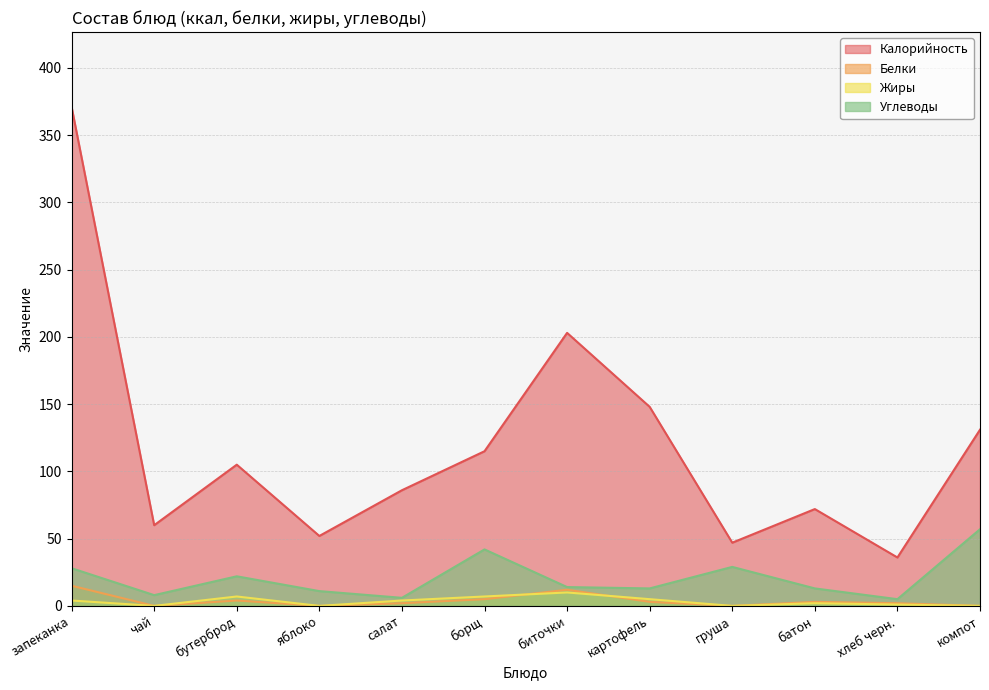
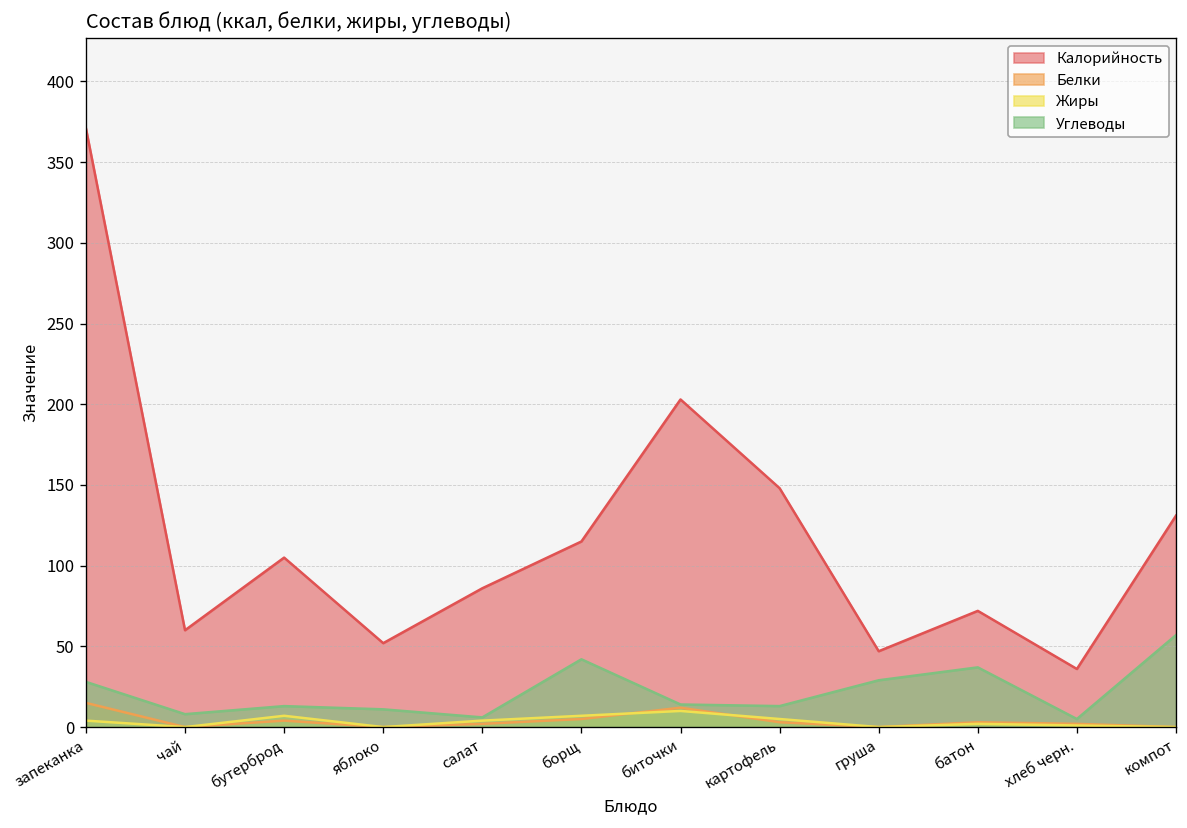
  {
    "Жиры": {
      "запеканка": 4,
      "бутерброд": 7,
      "салат": 4,
      "борщ": 7,
      "биточки": 10,
      "картофель": 5
    },
    "Углеводы": {
      "запеканка": 28,
      "чай": 8,
-     "бутерброд": 22,
+     "бутерброд": 13,
      "яблоко": 11,
      "салат": 6,
      "борщ": 42,
      "биточки": 14,
      "картофель": 13,
      "груша": 29,
-     "батон": 13,
+     "батон": 37,
      "хлеб черн.": 5,
      "компот": 57
    }
  }
